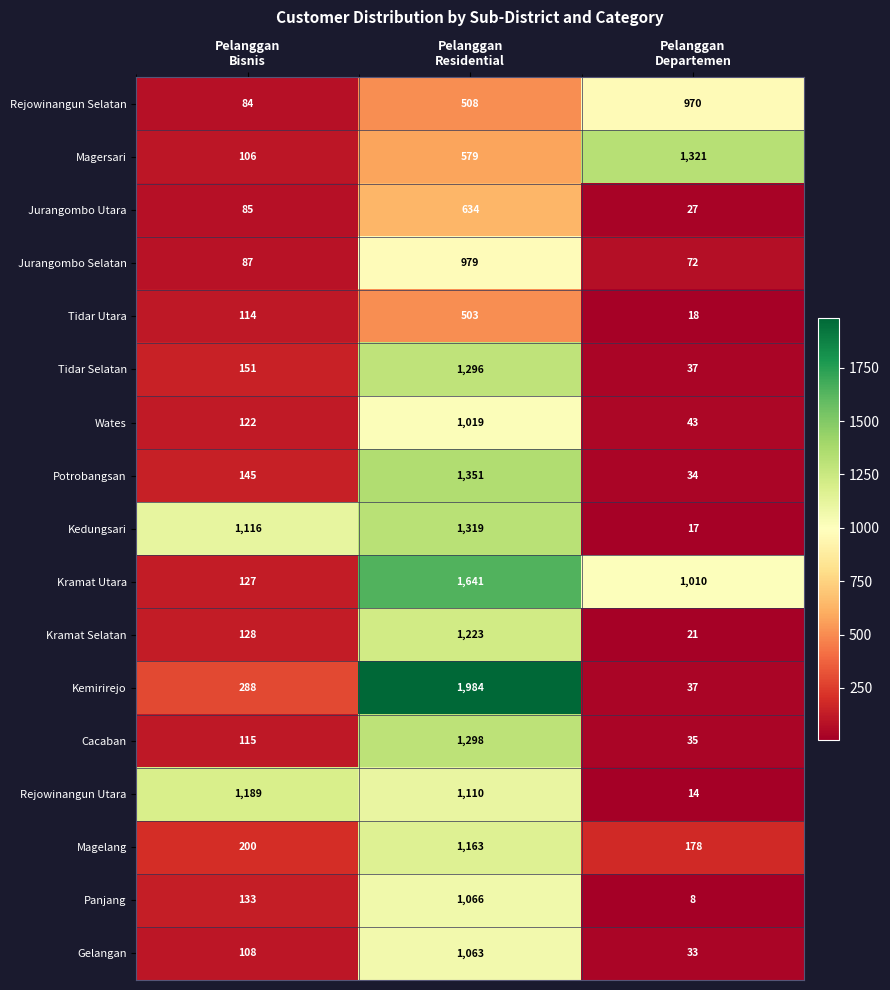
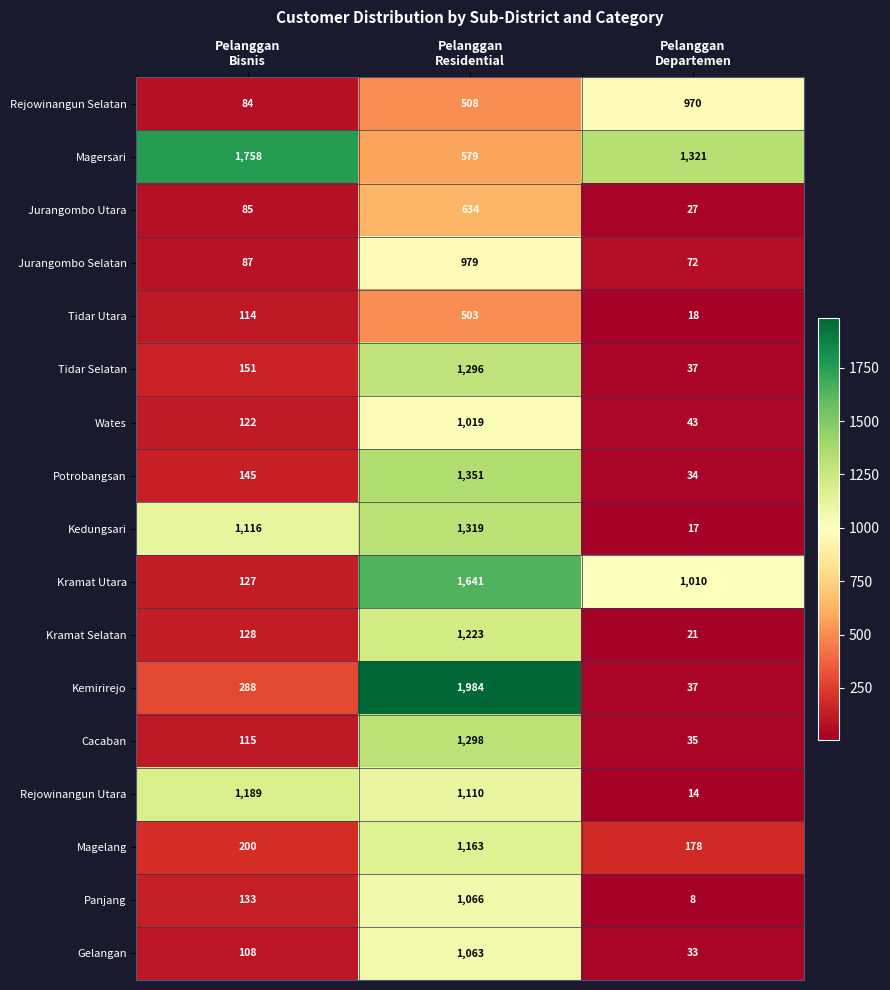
  {
    "Rejowinangun Selatan": {
      "Pelanggan Bisnis": "84",
      "Pelanggan Residential": "508",
      "Pelanggan Departemen": "970"
    },
    "Magersari": {
-     "Pelanggan Bisnis": "106",
+     "Pelanggan Bisnis": "1,758",
      "Pelanggan Residential": "579",
      "Pelanggan Departemen": "1,321"
    },
    "Jurangombo Utara": {
      "Pelanggan Bisnis": "85",
      "Pelanggan Residential": "634",
      "Pelanggan Departemen": "27"
    },
    "Jurangombo Selatan": {
      "Pelanggan Bisnis": "87",
      "Pelanggan Residential": "979",
      "Pelanggan Departemen": "72"
    },
    "Tidar Utara": {
      "Pelanggan Bisnis": "114",
      "Pelanggan Residential": "503",
      "Pelanggan Departemen": "18"
    },
    "Tidar Selatan": {
      "Pelanggan Bisnis": "151",
      "Pelanggan Residential": "1,296",
      "Pelanggan Departemen": "37"
    },
    "Wates": {
      "Pelanggan Bisnis": "122",
      "Pelanggan Residential": "1,019",
      "Pelanggan Departemen": "43"
    },
    "Potrobangsan": {
      "Pelanggan Bisnis": "145",
      "Pelanggan Residential": "1,351",
      "Pelanggan Departemen": "34"
    },
    "Kedungsari": {
      "Pelanggan Bisnis": "1,116",
      "Pelanggan Residential": "1,319",
      "Pelanggan Departemen": "17"
    },
    "Kramat Utara": {
      "Pelanggan Bisnis": "127",
      "Pelanggan Residential": "1,641",
      "Pelanggan Departemen": "1,010"
    },
    "Kramat Selatan": {
      "Pelanggan Bisnis": "128",
      "Pelanggan Residential": "1,223",
      "Pelanggan Departemen": "21"
    },
    "Kemirirejo": {
      "Pelanggan Bisnis": "288",
      "Pelanggan Residential": "1,984",
      "Pelanggan Departemen": "37"
    },
    "Cacaban": {
      "Pelanggan Bisnis": "115",
      "Pelanggan Residential": "1,298",
      "Pelanggan Departemen": "35"
    },
    "Rejowinangun Utara": {
      "Pelanggan Bisnis": "1,189",
      "Pelanggan Residential": "1,110",
      "Pelanggan Departemen": "14"
    },
    "Magelang": {
      "Pelanggan Bisnis": "200",
      "Pelanggan Residential": "1,163",
      "Pelanggan Departemen": "178"
    },
    "Panjang": {
      "Pelanggan Bisnis": "133",
      "Pelanggan Residential": "1,066",
      "Pelanggan Departemen": "8"
    },
    "Gelangan": {
      "Pelanggan Bisnis": "108",
      "Pelanggan Residential": "1,063",
      "Pelanggan Departemen": "33"
    }
  }
